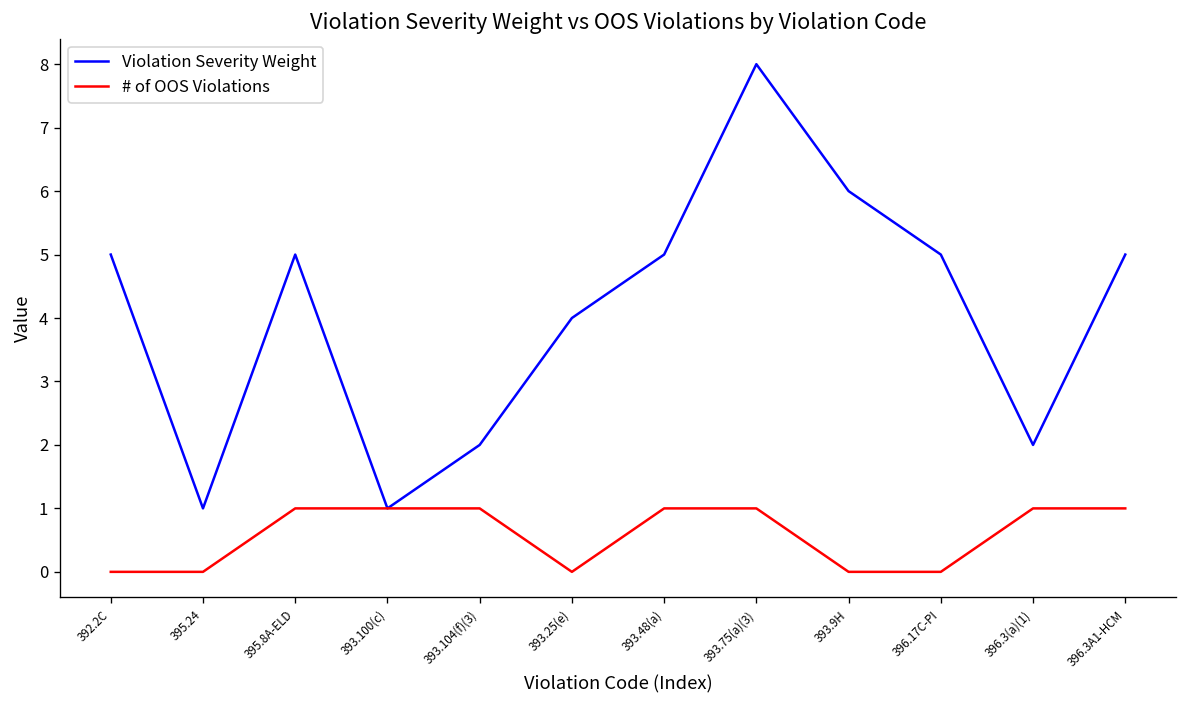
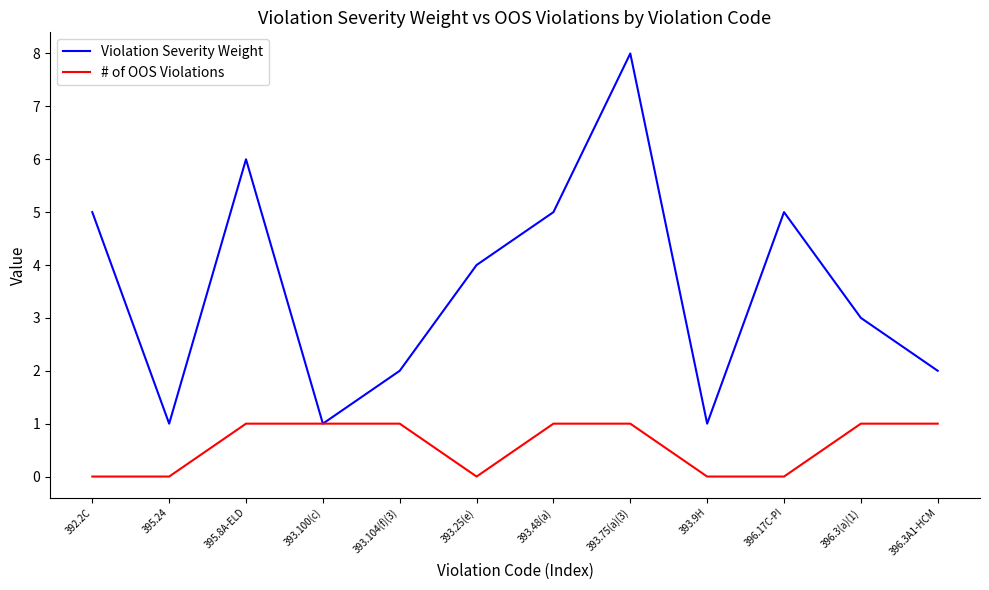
  {
    "Violation Severity Weight": {
      "392.2C": 5,
      "395.24": 1,
-     "395.8A-ELD": 5,
+     "395.8A-ELD": 6,
      "393.104(f)(3)": 2,
      "393.25(e)": 4,
      "393.48(a)": 5,
      "393.75(a)(3)": 8,
-     "393.9H": 6,
+     "393.9H": 1,
      "396.17C-PI": 5,
-     "396.3(a)(1)": 2,
-     "396.3A1-HCM": 5
+     "396.3(a)(1)": 3,
+     "396.3A1-HCM": 2
    },
    "# of OOS Violations": {
      "392.2C": 0,
      "395.24": 0,
      "395.8A-ELD": 1,
      "393.104(f)(3)": 1,
      "393.25(e)": 0,
      "393.48(a)": 1,
      "393.75(a)(3)": 1,
      "393.9H": 0,
      "396.17C-PI": 0,
      "396.3(a)(1)": 1,
      "396.3A1-HCM": 1
    }
  }
